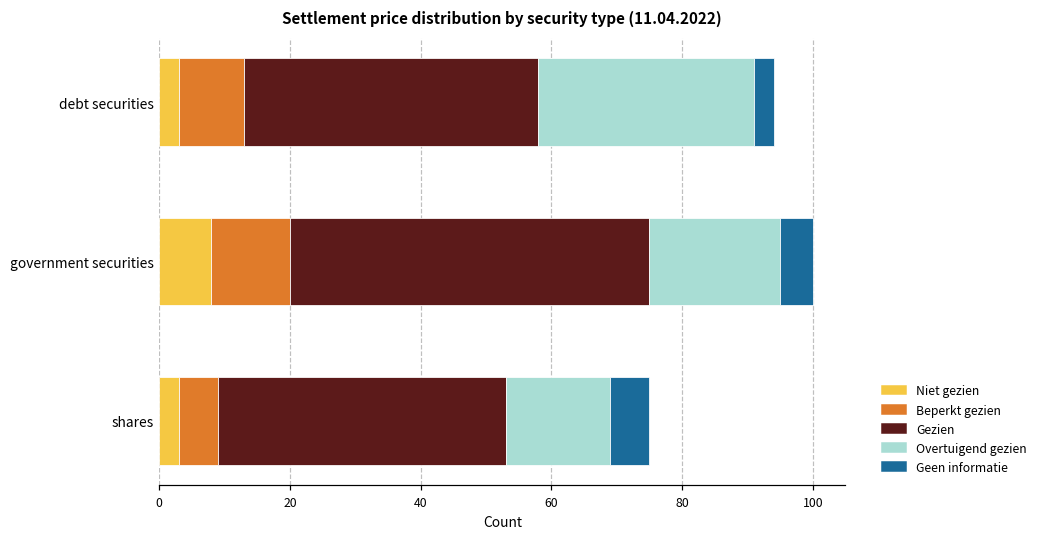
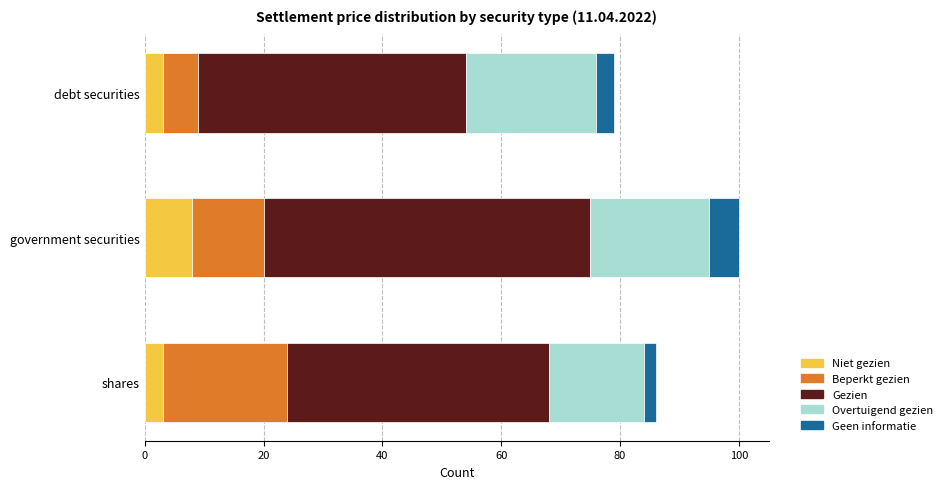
  {
    "Niet gezien": {
      "debt securities": 3,
      "government securities": 8,
      "shares": 3
    },
    "Beperkt gezien": {
-     "debt securities": 10,
+     "debt securities": 6,
      "government securities": 12,
-     "shares": 6
+     "shares": 21
    },
    "Gezien": {
      "debt securities": 45,
      "government securities": 55,
      "shares": 44
    },
    "Overtuigend gezien": {
-     "debt securities": 33,
+     "debt securities": 22,
      "government securities": 20,
      "shares": 16
    },
    "Geen informatie": {
      "debt securities": 3,
      "government securities": 5,
-     "shares": 6
+     "shares": 2
    }
  }
